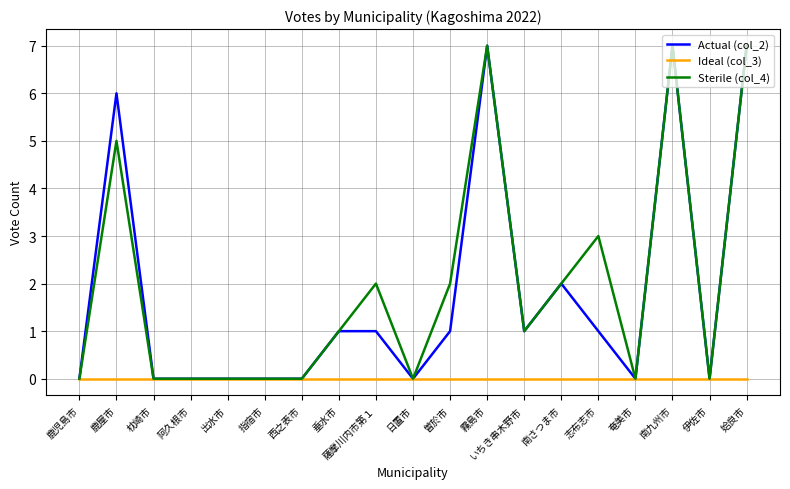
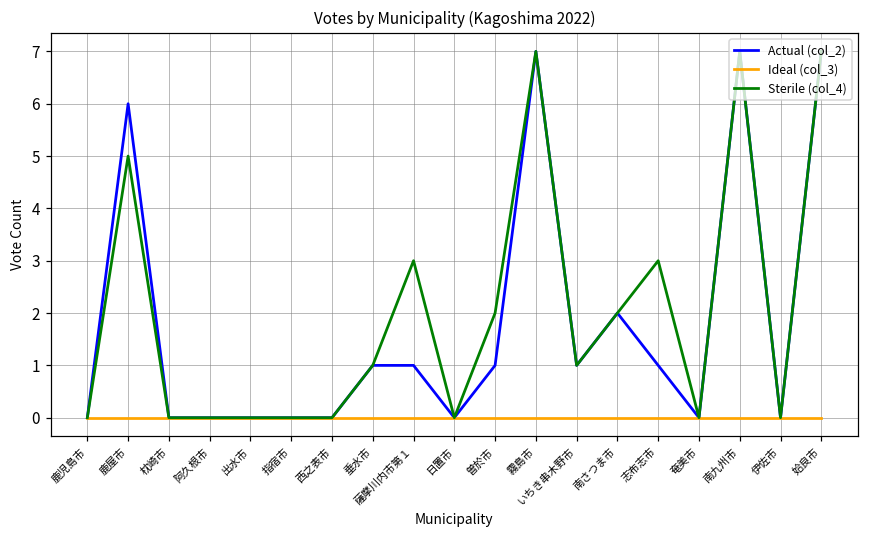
  {
    "Actual (col_2)": {
      "鹿屋市": 6,
      "薩摩川内市第１": 1,
      "曽於市": 1,
      "志布志市": 1
    },
    "Ideal (col_3)": {
      "鹿屋市": 0,
      "垂水市": 0,
      "薩摩川内市第１": 0,
      "曽於市": 0,
      "霧島市": 0,
      "いちき串木野市": 0,
      "南さつま市": 0,
      "志布志市": 0,
      "南九州市": 0,
      "姶良市": 0
    },
    "Sterile (col_4)": {
      "鹿屋市": 5,
-     "薩摩川内市第１": 2,
+     "薩摩川内市第１": 3,
      "曽於市": 2,
      "志布志市": 3
    }
  }
